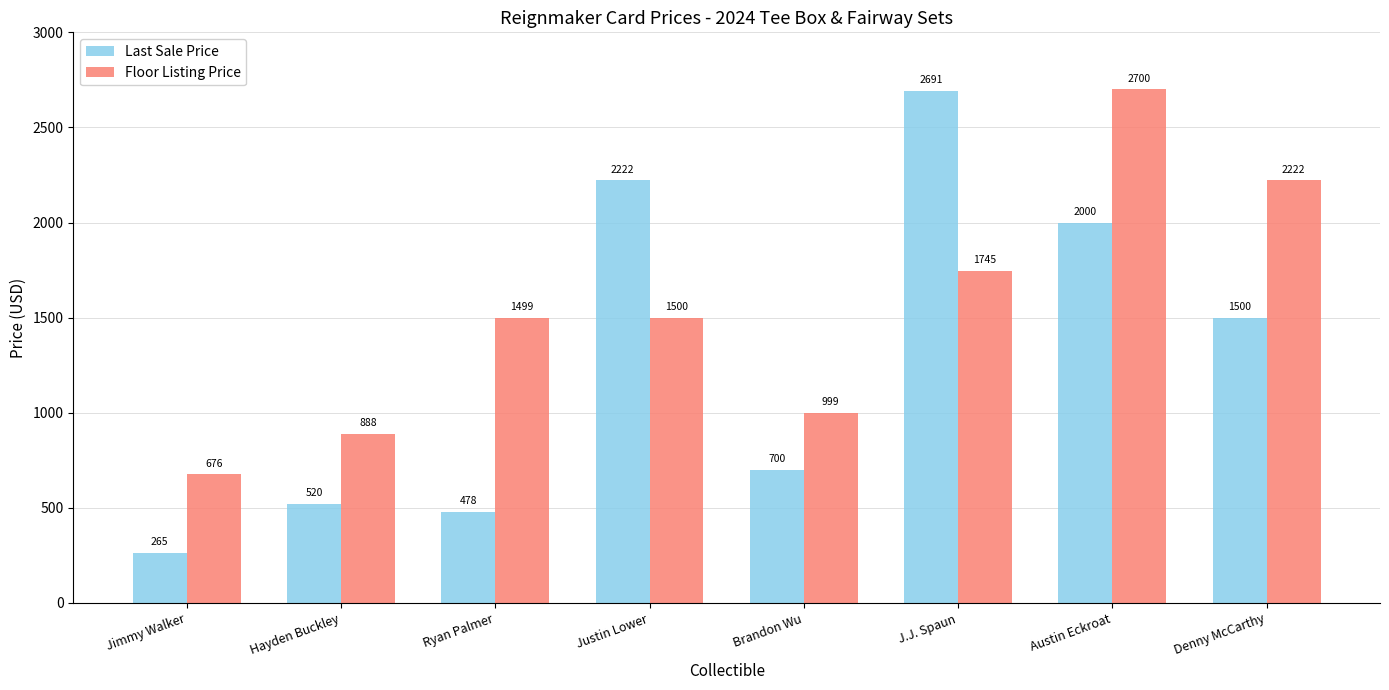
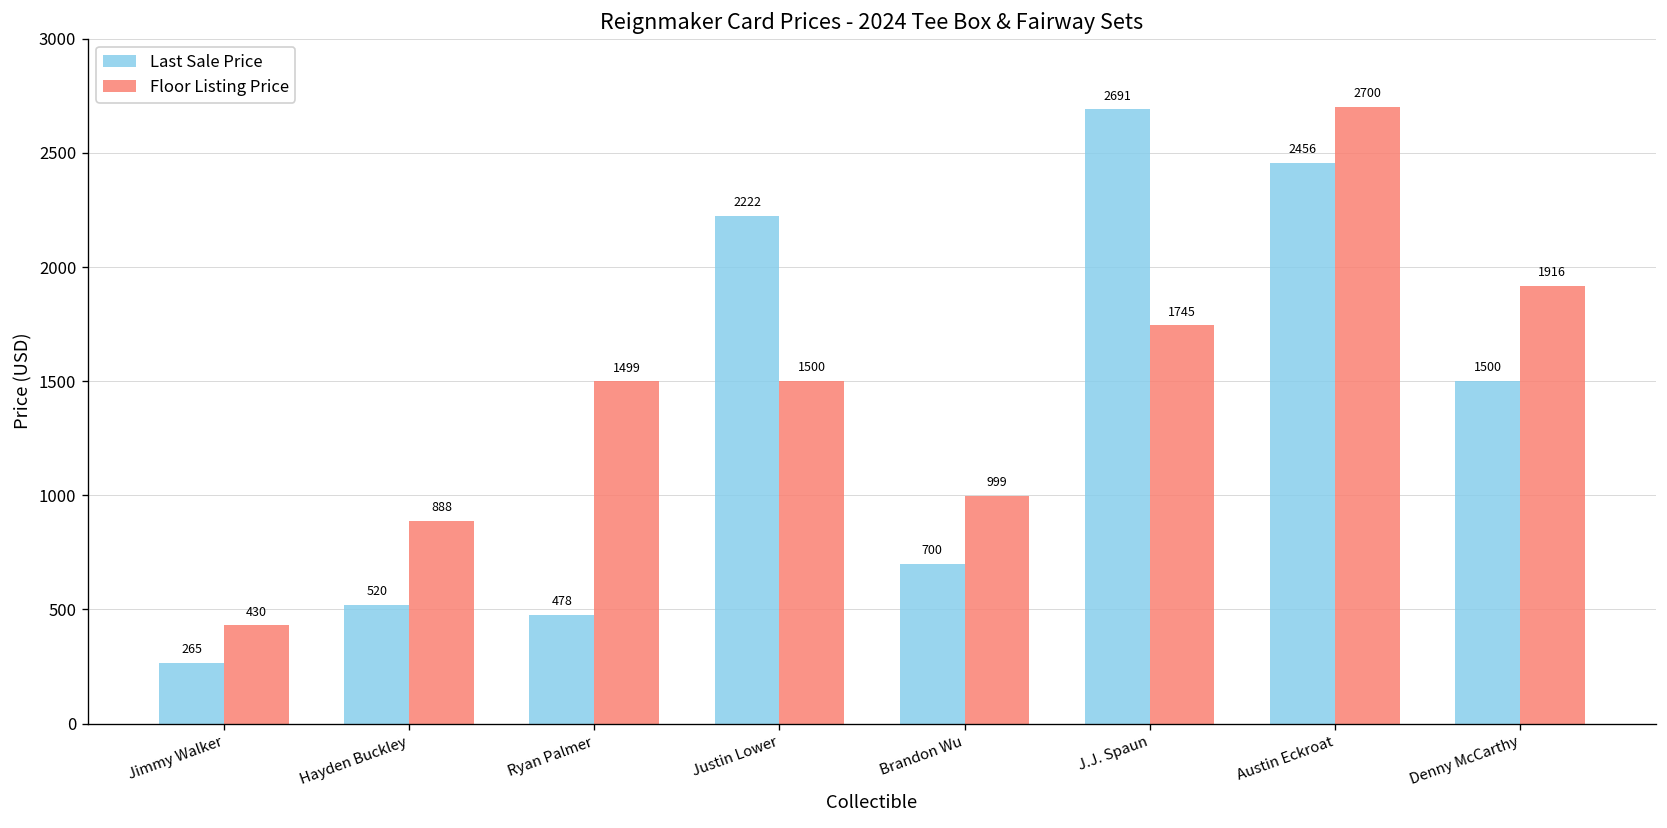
  {
    "Last Sale Price": {
      "Jimmy Walker": 265,
      "Hayden Buckley": 520,
      "Ryan Palmer": 478,
      "Justin Lower": 2222,
      "Brandon Wu": 700,
      "J.J. Spaun": 2691,
-     "Austin Eckroat": 2000,
+     "Austin Eckroat": 2456,
      "Denny McCarthy": 1500
    },
    "Floor Listing Price": {
-     "Jimmy Walker": 676,
+     "Jimmy Walker": 430,
      "Hayden Buckley": 888,
      "Ryan Palmer": 1499,
      "Justin Lower": 1500,
      "Brandon Wu": 999,
      "J.J. Spaun": 1745,
      "Austin Eckroat": 2700,
-     "Denny McCarthy": 2222
+     "Denny McCarthy": 1916
    }
  }
